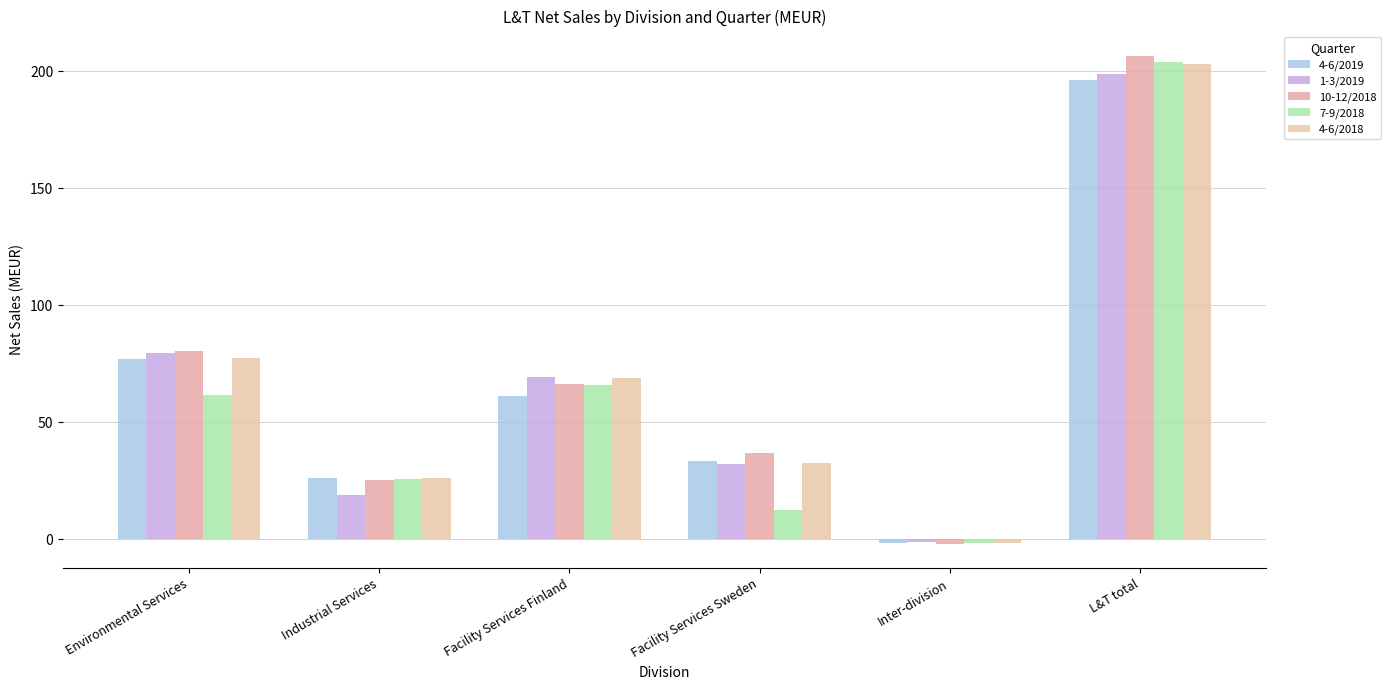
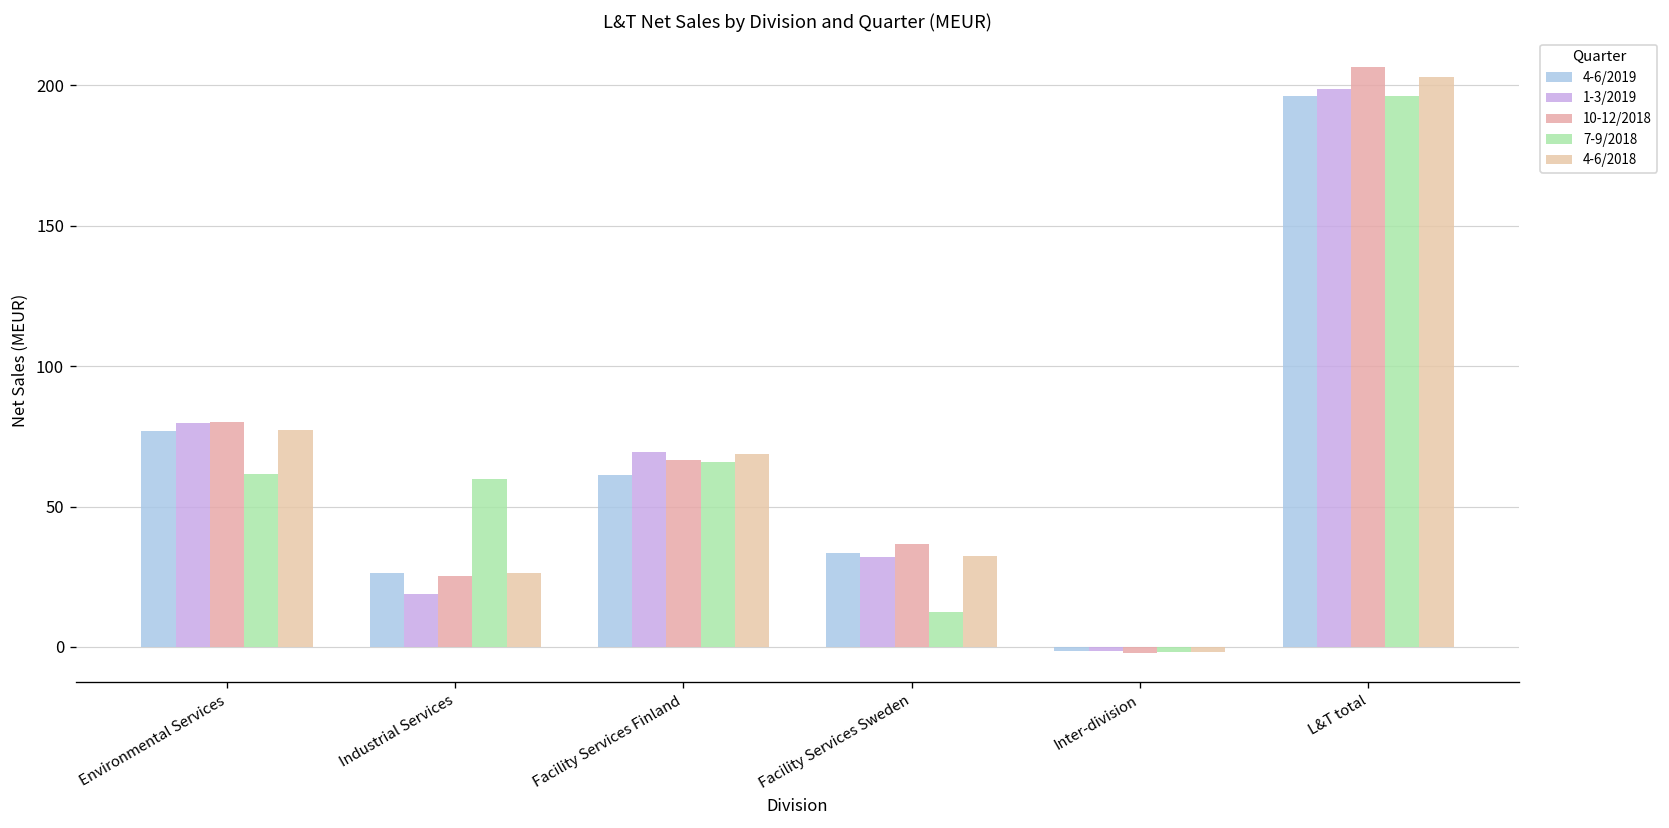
  {
    "7-9/2018": {
      "Environmental Services": 62,
-     "Industrial Services": 26,
+     "Industrial Services": 60,
      "Facility Services Finland": 66,
      "Facility Services Sweden": 12,
      "Inter-division": -2,
-     "L&T total": 204
+     "L&T total": 196
    }
  }
